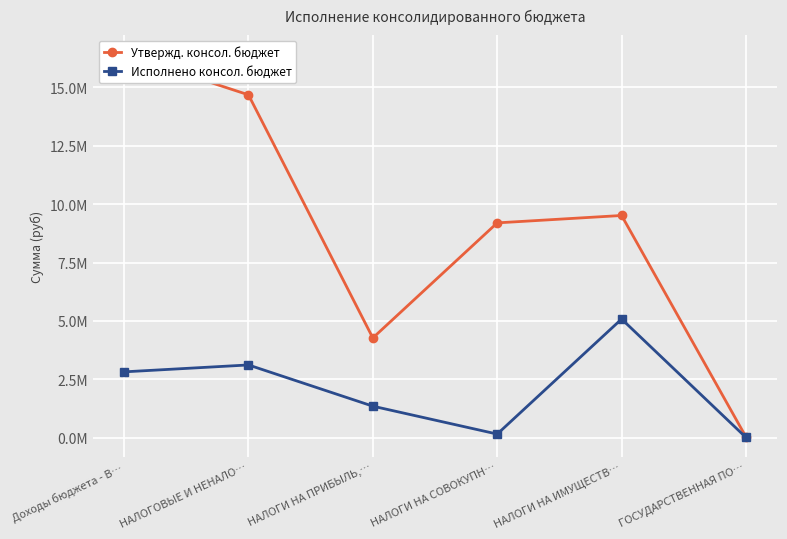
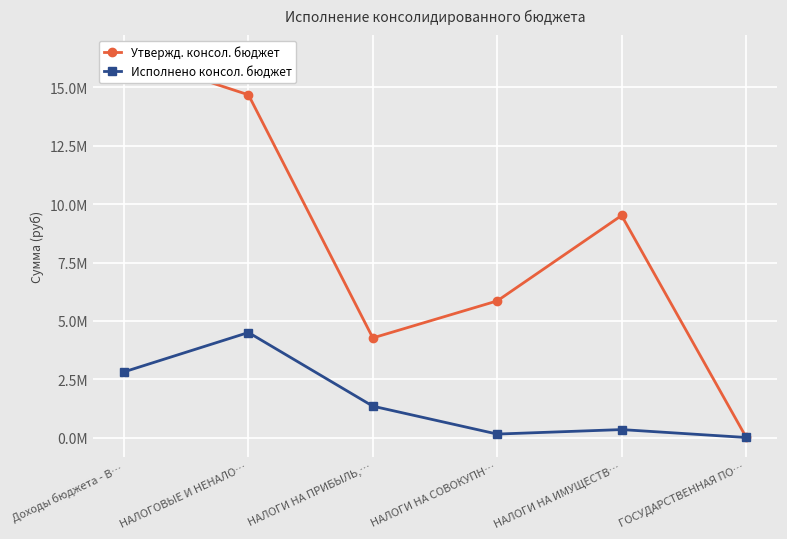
  {
    "Утвержд. консол. бюджет": {
      "НАЛОГОВЫЕ И НЕНАЛО…": 14700000,
      "НАЛОГИ НА ПРИБЫЛЬ,…": 4300000,
-     "НАЛОГИ НА СОВОКУПН…": 9200000,
+     "НАЛОГИ НА СОВОКУПН…": 5900000,
      "НАЛОГИ НА ИМУЩЕСТВ…": 9500000
    },
    "Исполнено консол. бюджет": {
      "Доходы бюджета - В…": 2800000,
-     "НАЛОГОВЫЕ И НЕНАЛО…": 3100000,
+     "НАЛОГОВЫЕ И НЕНАЛО…": 4500000,
      "НАЛОГИ НА ПРИБЫЛЬ,…": 1300000,
      "НАЛОГИ НА СОВОКУПН…": 200000,
-     "НАЛОГИ НА ИМУЩЕСТВ…": 5100000
+     "НАЛОГИ НА ИМУЩЕСТВ…": 300000
    }
  }
